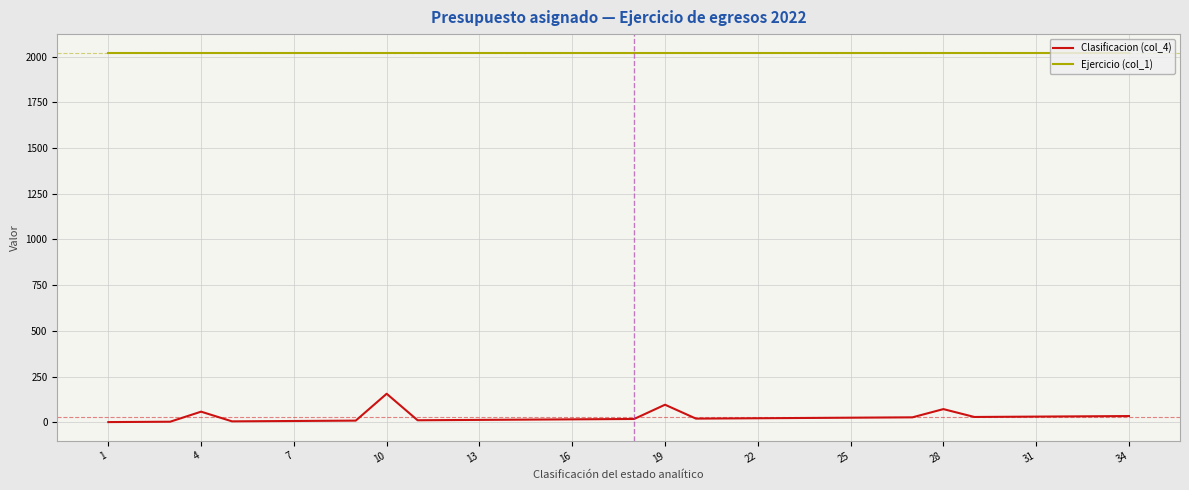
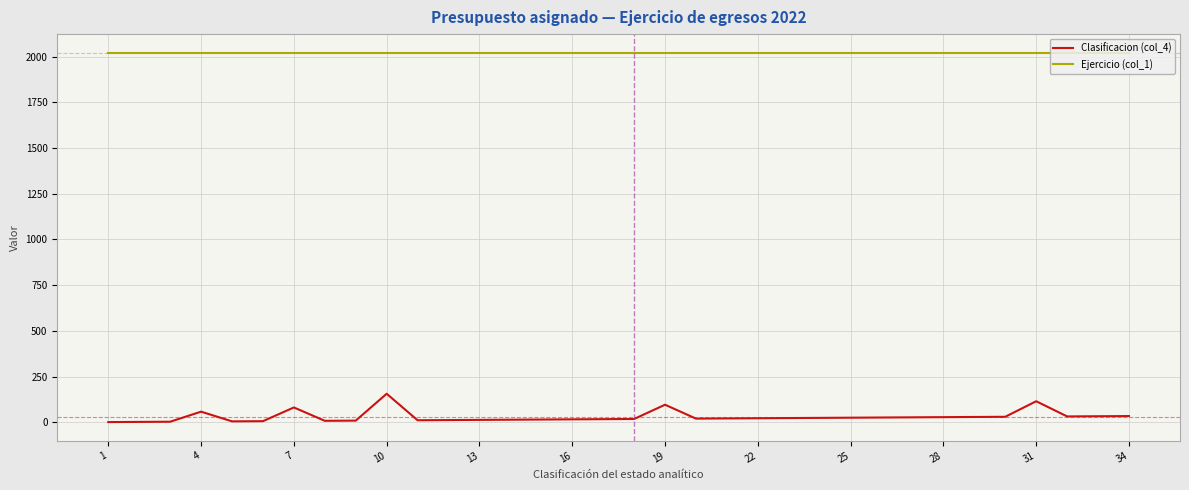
  {
    "Clasificacion (col_4)": {
      "1": 0,
      "4": 60,
-     "7": 10,
+     "7": 80,
      "10": 160,
      "13": 10,
      "16": 20,
      "19": 100,
      "22": 20,
      "25": 30,
-     "28": 70,
-     "31": 30,
+     "28": 30,
+     "31": 120,
      "34": 30
    },
    "Ejercicio (col_1)": {
      "1": 2020,
      "4": 2020,
      "7": 2020,
      "10": 2020,
      "13": 2020,
      "16": 2020,
      "19": 2020,
      "22": 2020,
      "25": 2020,
      "28": 2020,
      "31": 2020
    }
  }
